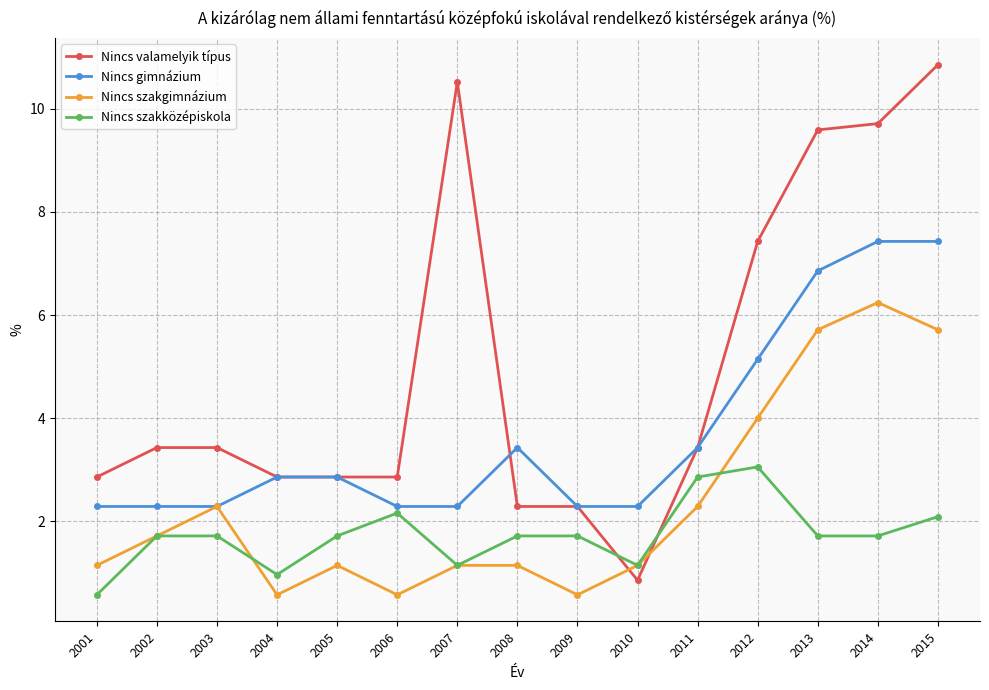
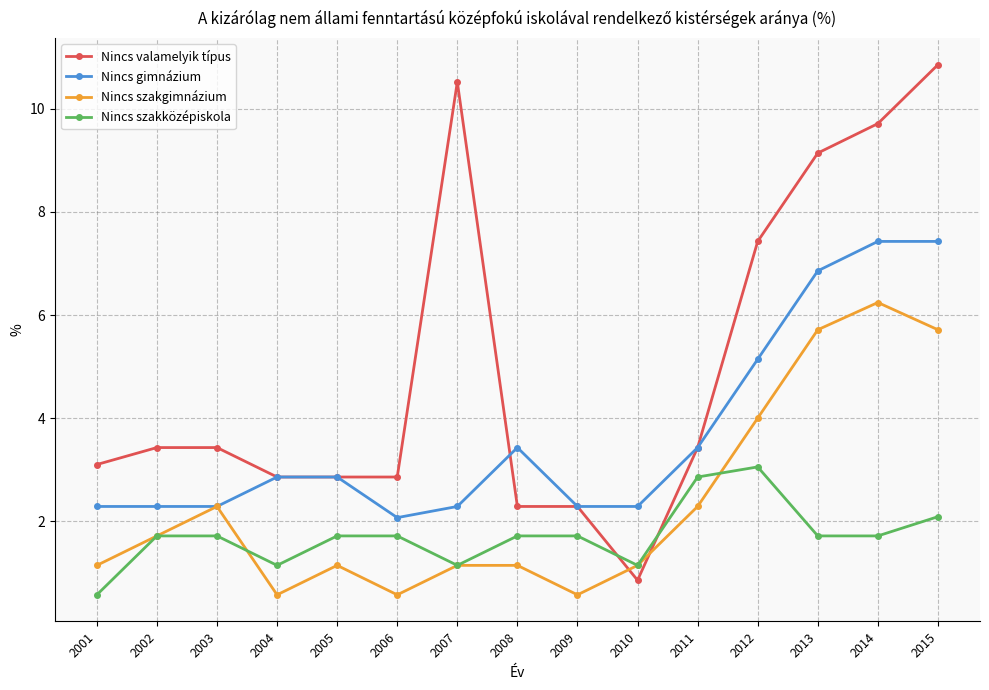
  {
    "Nincs valamelyik típus": {
-     "2001": 2.9,
+     "2001": 3.1,
      "2002": 3.4,
      "2003": 3.4,
      "2006": 2.9,
      "2007": 10.5,
      "2008": 2.3,
      "2010": 0.9,
      "2012": 7.4,
-     "2013": 9.6,
+     "2013": 9.1,
      "2014": 9.7,
      "2015": 10.9
    },
    "Nincs gimnázium": {
      "2001": 2.3,
      "2002": 2.3,
-     "2006": 2.3,
+     "2006": 2.1,
      "2007": 2.3,
      "2008": 3.4,
      "2010": 2.3,
      "2012": 5.1,
      "2013": 6.9,
      "2014": 7.4,
      "2015": 7.4
    },
    "Nincs szakgimnázium": {
      "2001": 1.1,
      "2004": 0.6,
      "2005": 1.1,
      "2006": 0.6,
      "2008": 1.1,
      "2009": 0.6,
      "2011": 2.3,
      "2012": 4.0,
      "2013": 5.7,
      "2014": 6.2,
      "2015": 5.7
    },
    "Nincs szakközépiskola": {
      "2001": 0.6,
      "2003": 1.7,
-     "2004": 1.0,
+     "2004": 1.1,
      "2005": 1.7,
-     "2006": 2.2,
+     "2006": 1.7,
      "2008": 1.7,
      "2009": 1.7,
      "2011": 2.9,
      "2012": 3.1,
      "2013": 1.7,
      "2014": 1.7,
      "2015": 2.1
    }
  }
